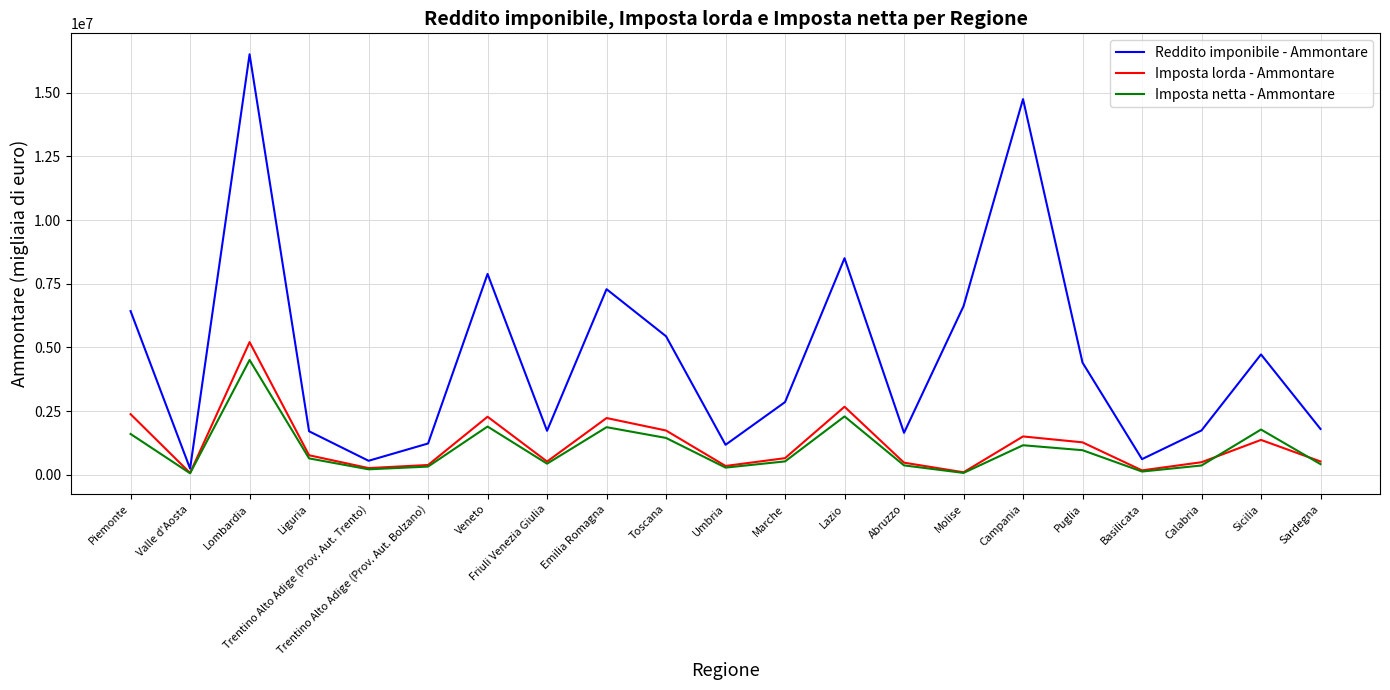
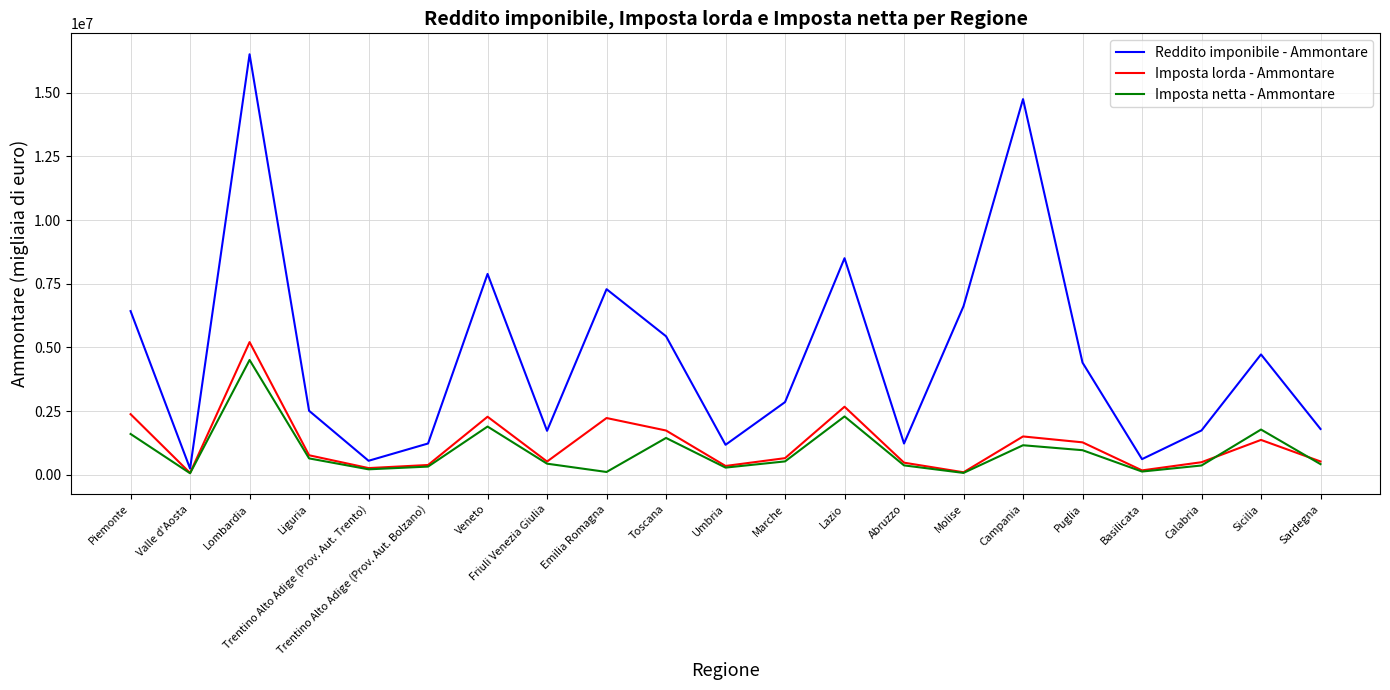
  {
    "Reddito imponibile - Ammontare": {
      "Piemonte": 6400000,
      "Valle d'Aosta": 200000,
      "Lombardia": 16500000,
-     "Liguria": 1700000,
+     "Liguria": 2500000,
      "Trentino Alto Adige (Prov. Aut. Trento)": 600000,
      "Trentino Alto Adige (Prov. Aut. Bolzano)": 1200000,
      "Veneto": 7900000,
      "Friuli Venezia Giulia": 1700000,
      "Emilia Romagna": 7300000,
      "Toscana": 5400000,
      "Umbria": 1200000,
      "Marche": 2900000,
      "Lazio": 8500000,
-     "Abruzzo": 1600000,
+     "Abruzzo": 1200000,
      "Molise": 6600000,
      "Campania": 14700000,
      "Puglia": 4400000,
      "Basilicata": 600000,
      "Calabria": 1700000,
      "Sicilia": 4700000,
      "Sardegna": 1800000
    },
    "Imposta lorda - Ammontare": {
      "Piemonte": 2400000,
      "Lombardia": 5200000,
      "Liguria": 800000,
      "Veneto": 2300000,
      "Emilia Romagna": 2200000,
      "Toscana": 1700000,
      "Marche": 700000,
      "Lazio": 2700000,
      "Abruzzo": 500000,
      "Campania": 1500000,
      "Puglia": 1300000,
      "Calabria": 500000,
      "Sicilia": 1400000,
      "Sardegna": 500000
    },
    "Imposta netta - Ammontare": {
      "Piemonte": 1600000,
      "Lombardia": 4500000,
      "Liguria": 600000,
      "Veneto": 1900000,
-     "Emilia Romagna": 1900000,
+     "Emilia Romagna": 100000,
      "Toscana": 1400000,
      "Marche": 500000,
      "Lazio": 2300000,
      "Abruzzo": 400000,
      "Campania": 1200000,
      "Puglia": 1000000,
      "Calabria": 400000,
      "Sicilia": 1800000,
      "Sardegna": 400000
    }
  }
